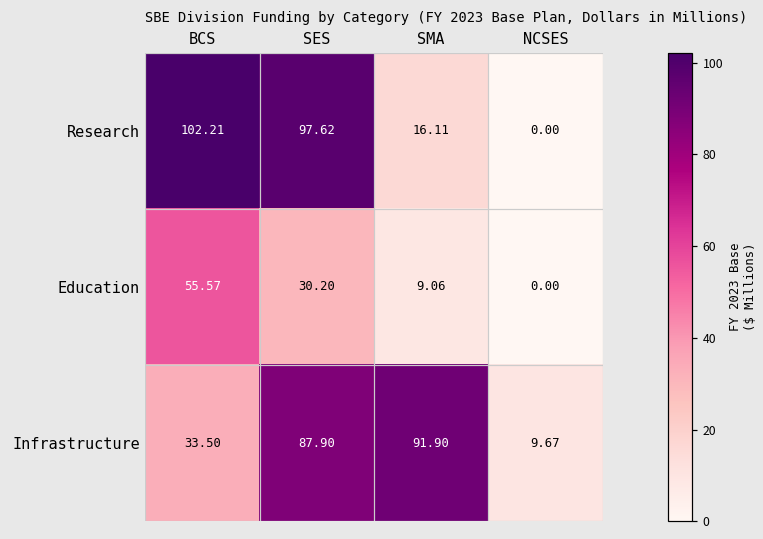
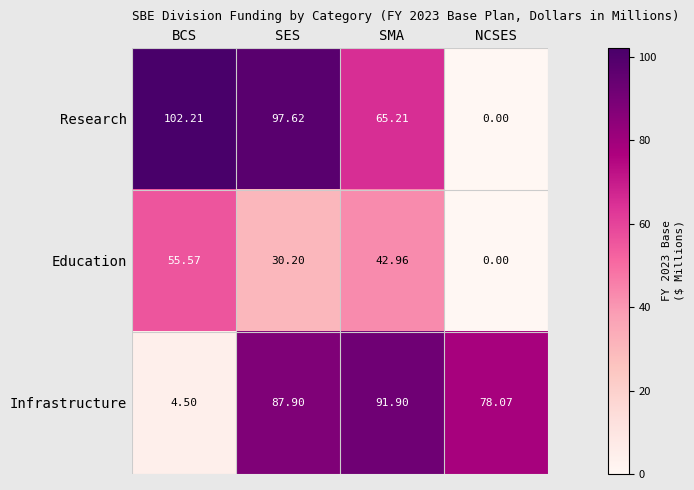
  {
    "Research": {
      "BCS": 102.21,
      "SES": 97.62,
-     "SMA": 16.11,
+     "SMA": 65.21,
      "NCSES": 0.00
    },
    "Education": {
      "BCS": 55.57,
      "SES": 30.20,
-     "SMA": 9.06,
+     "SMA": 42.96,
      "NCSES": 0.00
    },
    "Infrastructure": {
-     "BCS": 33.50,
+     "BCS": 4.50,
      "SES": 87.90,
      "SMA": 91.90,
-     "NCSES": 9.67
+     "NCSES": 78.07
    }
  }
